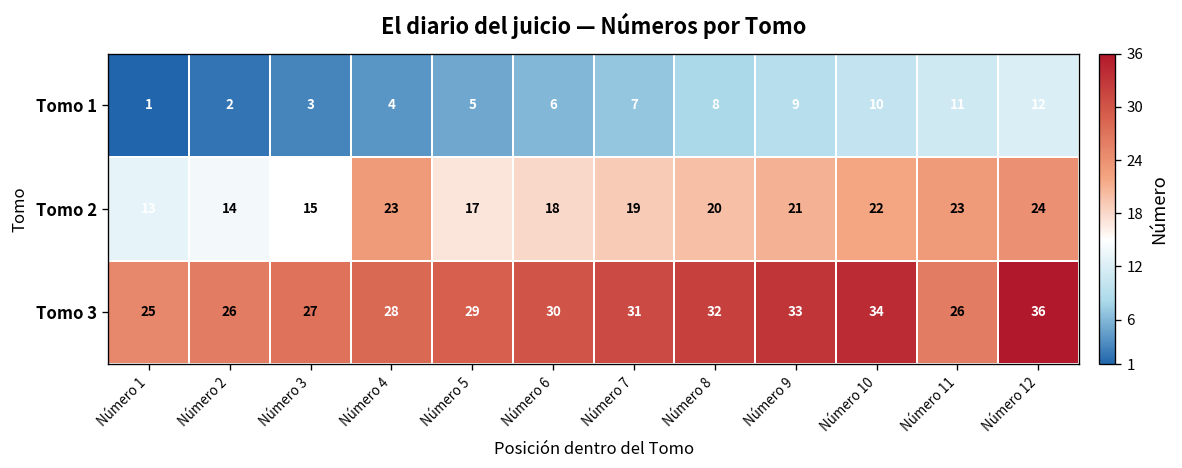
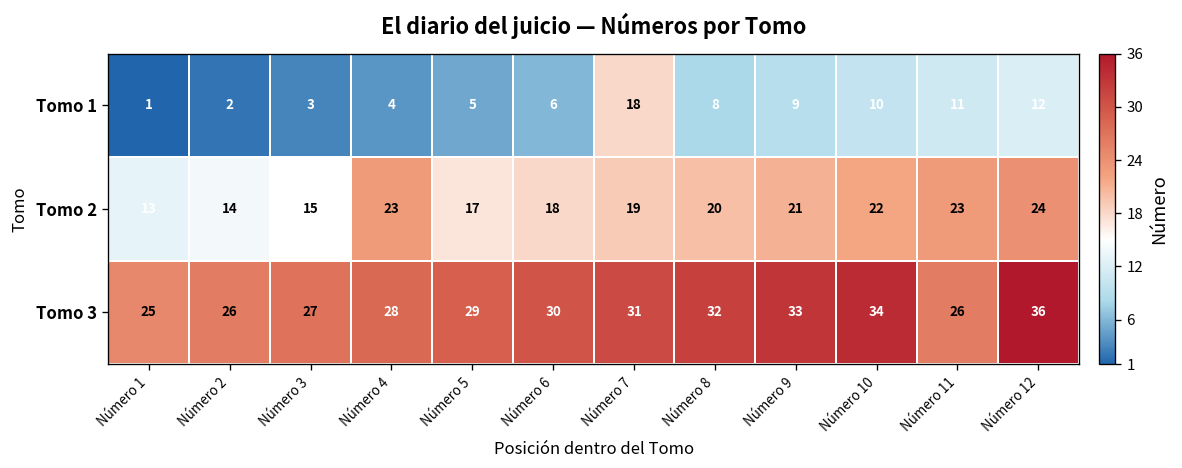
  {
    "Tomo 1": {
      "Número 1": 1,
      "Número 2": 2,
      "Número 3": 3,
      "Número 4": 4,
      "Número 5": 5,
      "Número 6": 6,
-     "Número 7": 7,
+     "Número 7": 18,
      "Número 8": 8,
      "Número 9": 9,
      "Número 10": 10,
      "Número 11": 11
    },
    "Tomo 2": {
      "Número 2": 14,
      "Número 3": 15,
      "Número 4": 23,
      "Número 5": 17,
      "Número 6": 18,
      "Número 7": 19,
      "Número 8": 20,
      "Número 9": 21,
      "Número 10": 22,
      "Número 11": 23,
      "Número 12": 24
    },
    "Tomo 3": {
      "Número 1": 25,
      "Número 2": 26,
      "Número 3": 27,
      "Número 4": 28,
      "Número 5": 29,
      "Número 6": 30,
      "Número 7": 31,
      "Número 8": 32,
      "Número 9": 33,
      "Número 10": 34,
      "Número 11": 26,
      "Número 12": 36
    }
  }
